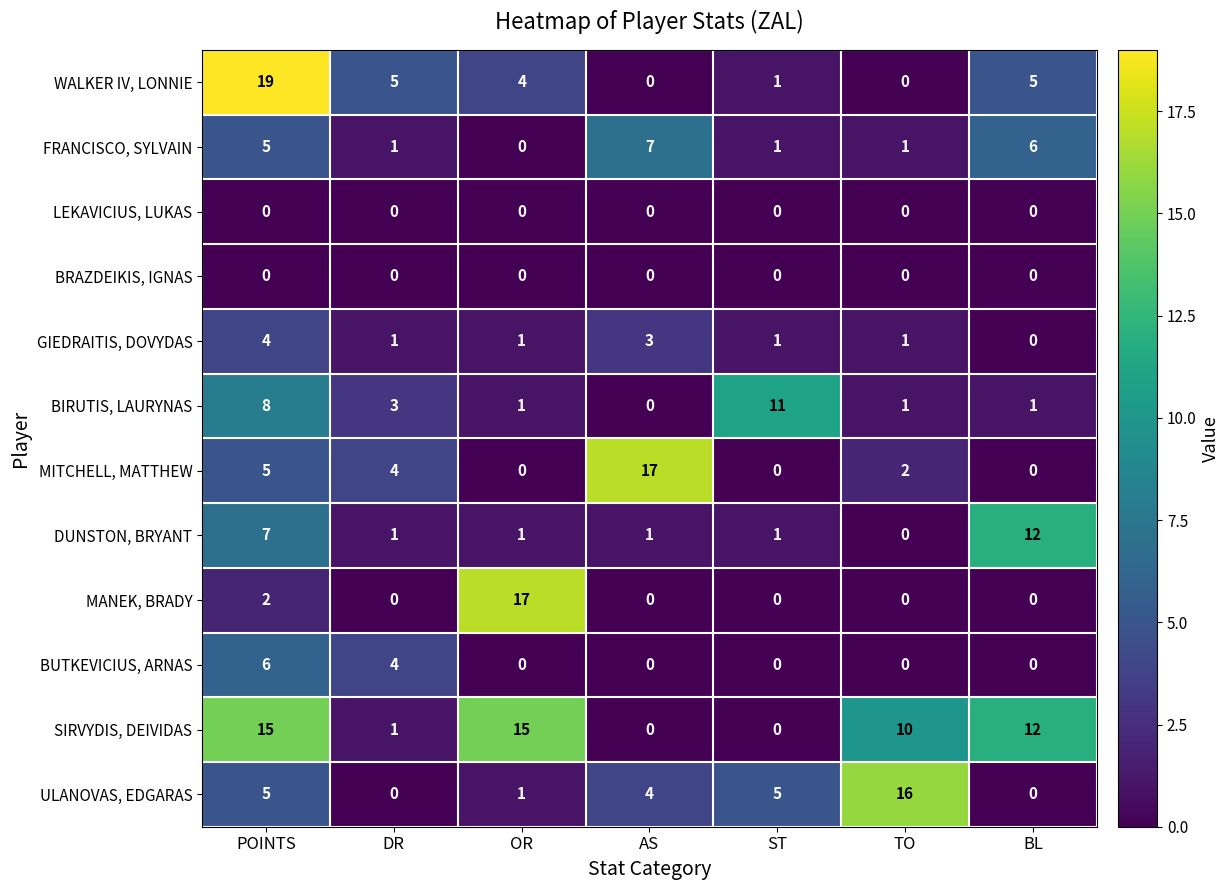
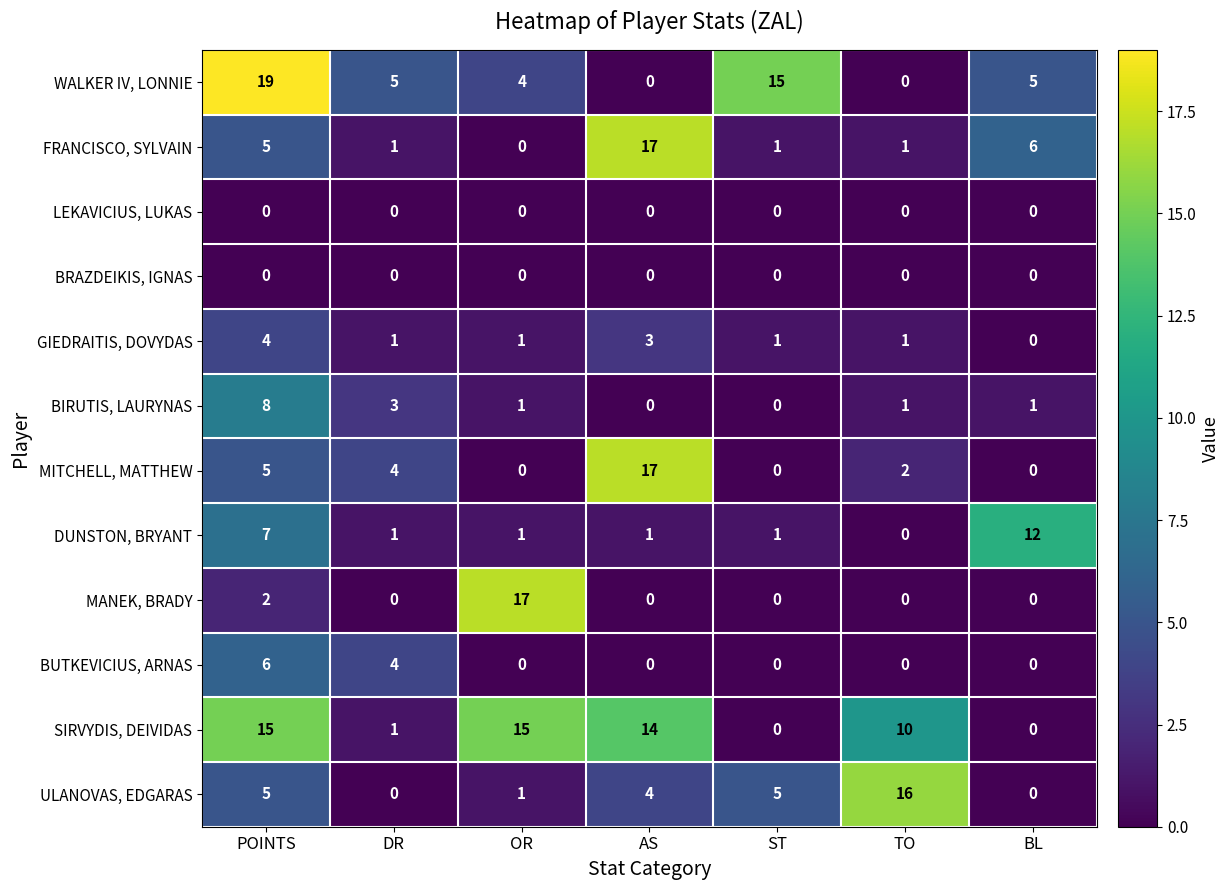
  {
    "WALKER IV, LONNIE": {
      "POINTS": 19,
      "DR": 5,
      "OR": 4,
      "AS": 0,
-     "ST": 1,
+     "ST": 15,
      "TO": 0,
      "BL": 5
    },
    "FRANCISCO, SYLVAIN": {
      "POINTS": 5,
      "DR": 1,
      "OR": 0,
-     "AS": 7,
+     "AS": 17,
      "ST": 1,
      "TO": 1,
      "BL": 6
    },
    "LEKAVICIUS, LUKAS": {
      "POINTS": 0,
      "DR": 0,
      "OR": 0,
      "AS": 0,
      "ST": 0,
      "TO": 0,
      "BL": 0
    },
    "BRAZDEIKIS, IGNAS": {
      "POINTS": 0,
      "DR": 0,
      "OR": 0,
      "AS": 0,
      "ST": 0,
      "TO": 0,
      "BL": 0
    },
    "GIEDRAITIS, DOVYDAS": {
      "POINTS": 4,
      "DR": 1,
      "OR": 1,
      "AS": 3,
      "ST": 1,
      "TO": 1,
      "BL": 0
    },
    "BIRUTIS, LAURYNAS": {
      "POINTS": 8,
      "DR": 3,
      "OR": 1,
      "AS": 0,
-     "ST": 11,
+     "ST": 0,
      "TO": 1,
      "BL": 1
    },
    "MITCHELL, MATTHEW": {
      "POINTS": 5,
      "DR": 4,
      "OR": 0,
      "AS": 17,
      "ST": 0,
      "TO": 2,
      "BL": 0
    },
    "DUNSTON, BRYANT": {
      "POINTS": 7,
      "DR": 1,
      "OR": 1,
      "AS": 1,
      "ST": 1,
      "TO": 0,
      "BL": 12
    },
    "MANEK, BRADY": {
      "POINTS": 2,
      "DR": 0,
      "OR": 17,
      "AS": 0,
      "ST": 0,
      "TO": 0,
      "BL": 0
    },
    "BUTKEVICIUS, ARNAS": {
      "POINTS": 6,
      "DR": 4,
      "OR": 0,
      "AS": 0,
      "ST": 0,
      "TO": 0,
      "BL": 0
    },
    "SIRVYDIS, DEIVIDAS": {
      "POINTS": 15,
      "DR": 1,
      "OR": 15,
-     "AS": 0,
+     "AS": 14,
      "ST": 0,
      "TO": 10,
-     "BL": 12
+     "BL": 0
    },
    "ULANOVAS, EDGARAS": {
      "POINTS": 5,
      "DR": 0,
      "OR": 1,
      "AS": 4,
      "ST": 5,
      "TO": 16,
      "BL": 0
    }
  }
